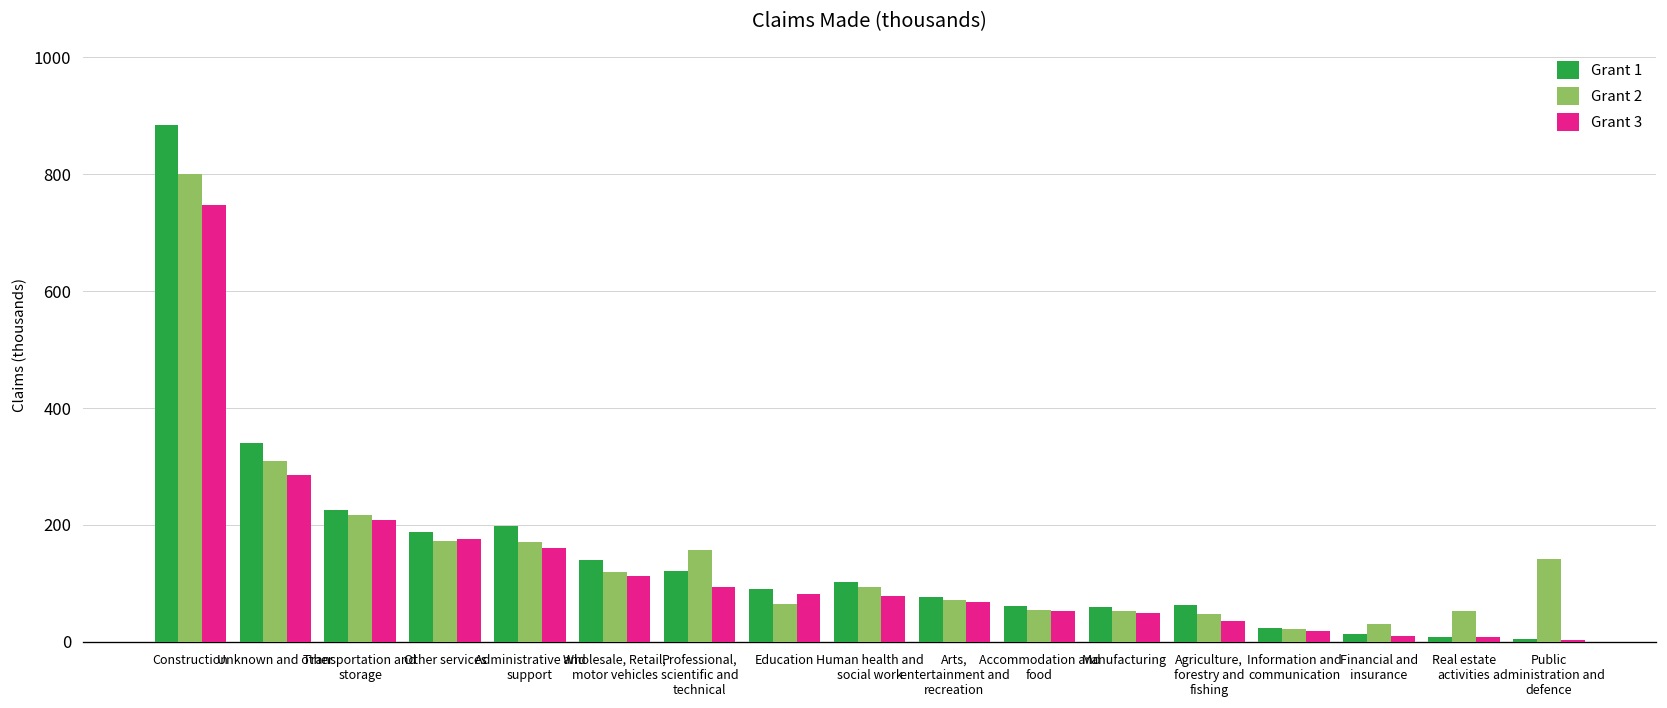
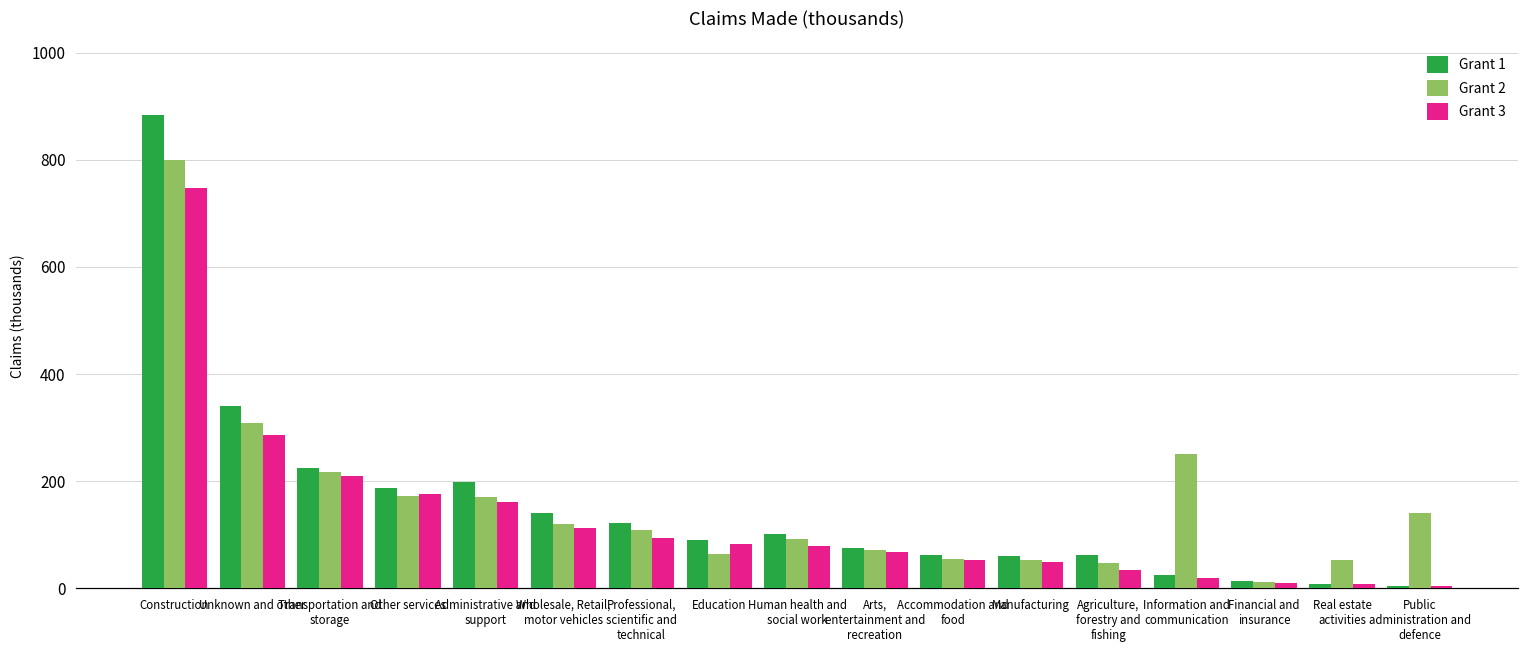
  {
    "Grant 2": {
      "Construction": 800,
      "Transportation and storage": 220,
-     "Professional, scientific and technical": 160,
+     "Professional, scientific and technical": 110,
      "Education": 60,
      "Agriculture, forestry and fishing": 50,
-     "Information and communication": 20,
-     "Financial and insurance": 30,
+     "Information and communication": 250,
+     "Financial and insurance": 10,
      "Real estate activities": 50,
      "Public administration and defence": 140
    }
  }
